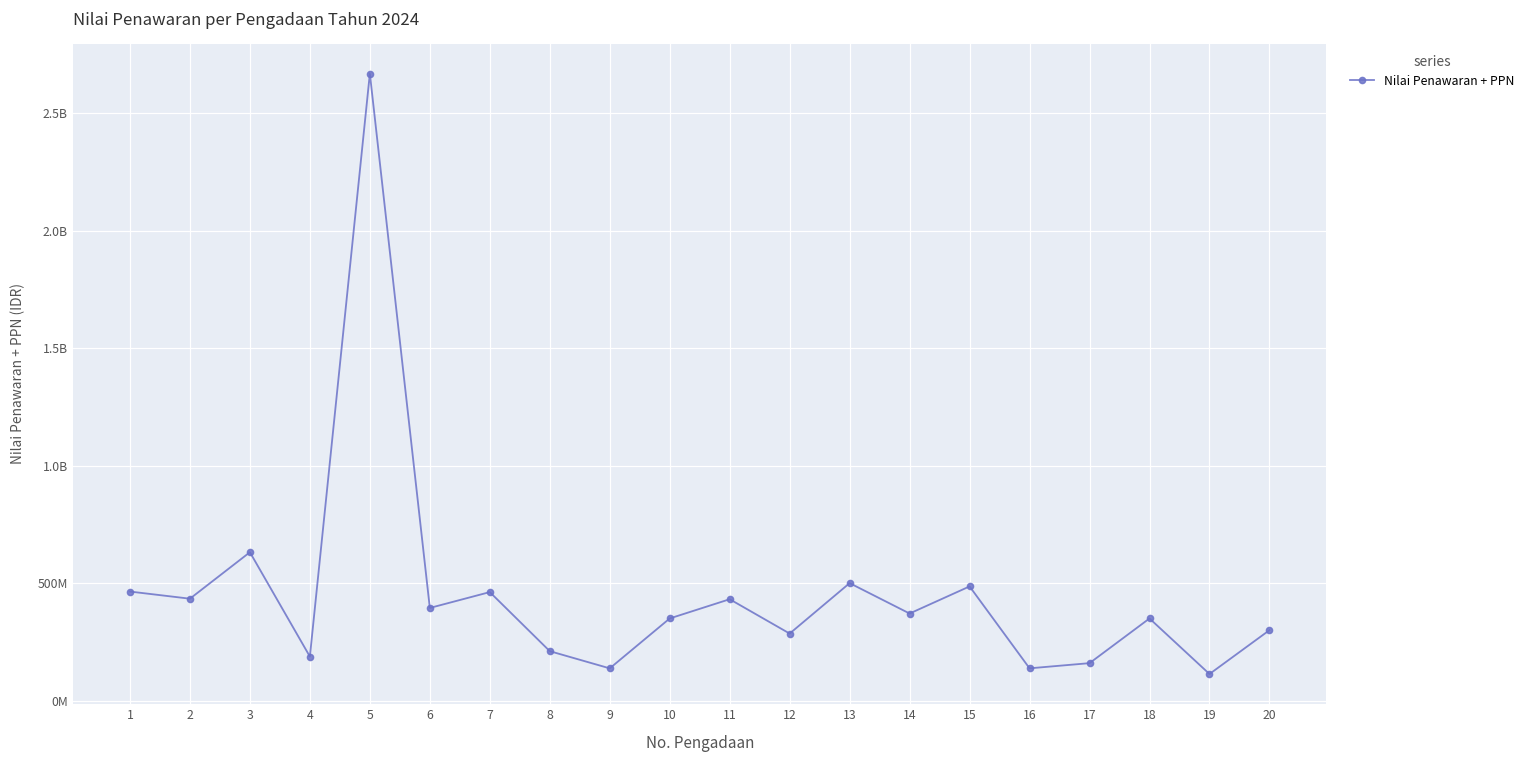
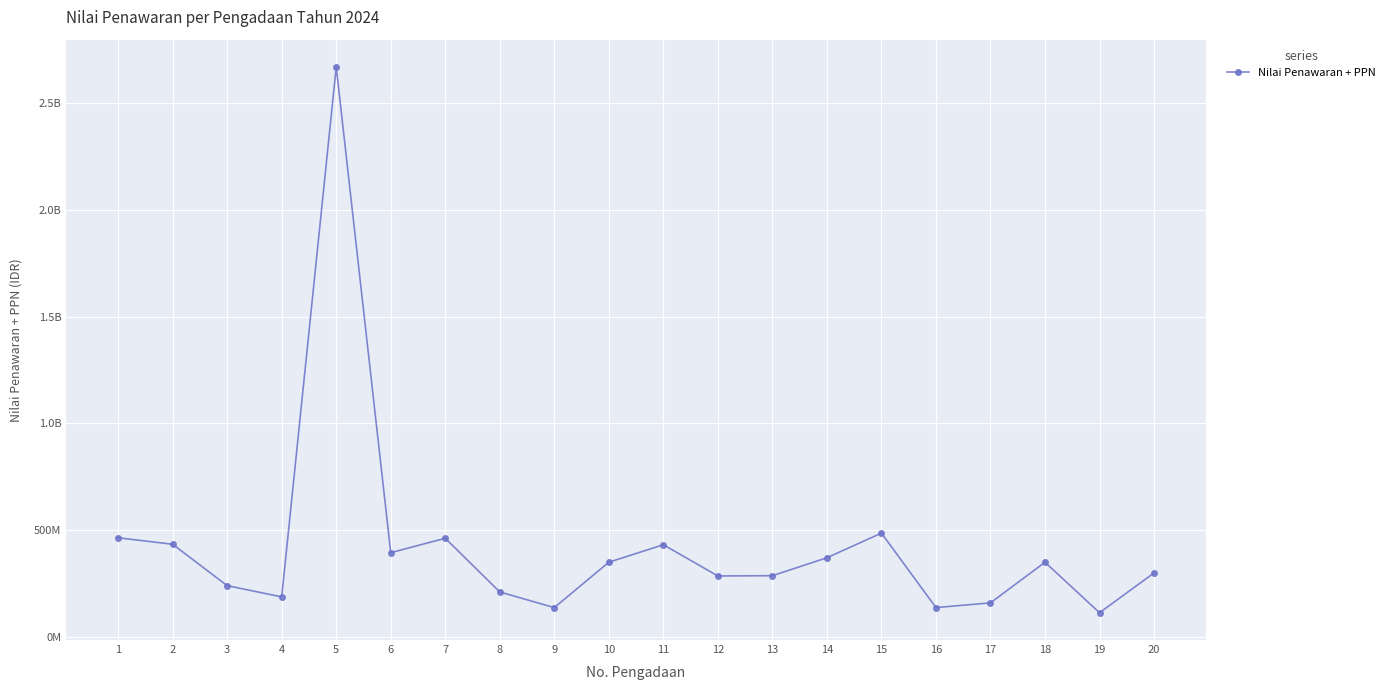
  {
    "1": 460000000,
    "2": 430000000,
-   "3": 630000000,
+   "3": 240000000,
    "4": 190000000,
    "5": 2670000000,
    "6": 390000000,
    "7": 460000000,
    "8": 210000000,
    "9": 140000000,
    "10": 350000000,
    "11": 430000000,
    "12": 290000000,
-   "13": 500000000,
+   "13": 290000000,
    "14": 370000000,
    "15": 490000000,
    "16": 140000000,
    "17": 160000000,
    "18": 350000000,
    "19": 110000000,
    "20": 300000000
  }
